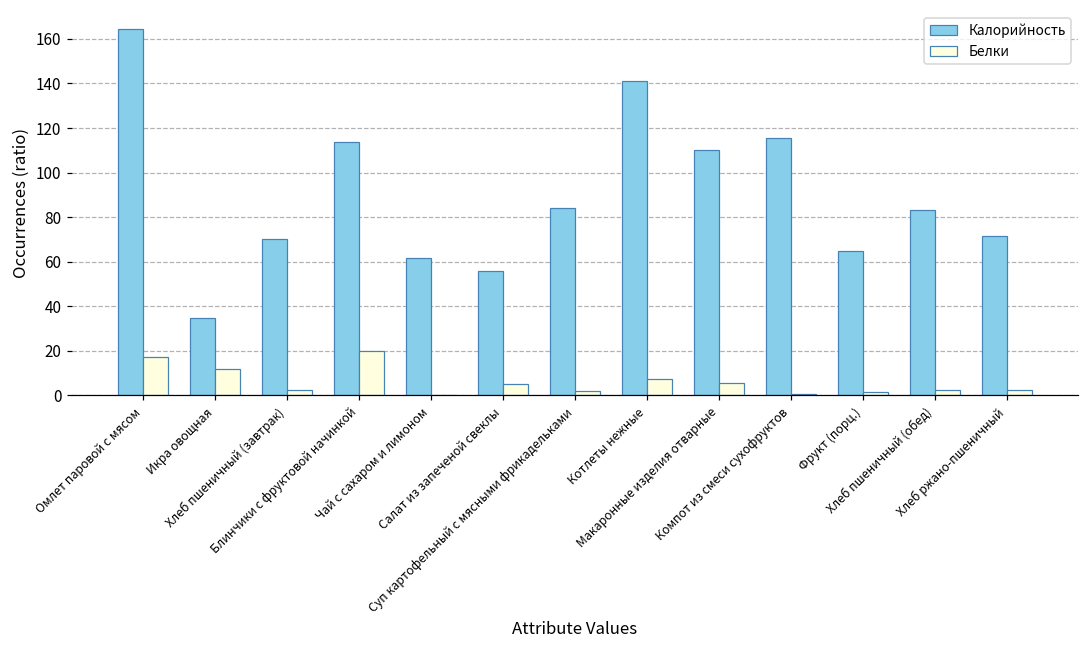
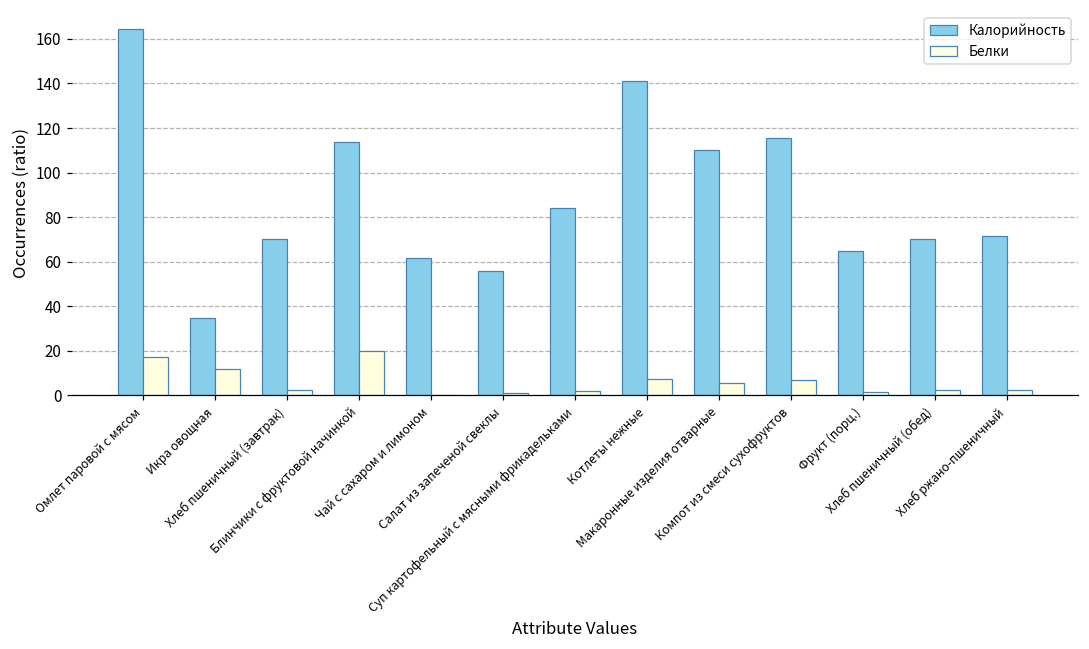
  {
    "Калорийность": {
      "Омлет паровой с мясом": 164,
      "Икра овощная": 35,
      "Хлеб пшеничный (завтрак)": 70,
      "Блинчики с фруктовой начинкой": 114,
      "Чай с сахаром и лимоном": 62,
      "Салат из запеченой свеклы": 56,
      "Суп картофельный с мясными фрикадельками": 84,
      "Котлеты нежные": 141,
      "Макаронные изделия отварные": 110,
      "Компот из смеси сухофруктов": 116,
      "Фрукт (порц.)": 65,
-     "Хлеб пшеничный (обед)": 83,
+     "Хлеб пшеничный (обед)": 70,
      "Хлеб ржано-пшеничный": 72
    },
    "Белки": {
      "Омлет паровой с мясом": 17,
      "Икра овощная": 12,
      "Хлеб пшеничный (завтрак)": 2,
      "Блинчики с фруктовой начинкой": 20,
-     "Салат из запеченой свеклы": 5,
+     "Салат из запеченой свеклы": 1,
      "Суп картофельный с мясными фрикадельками": 2,
      "Котлеты нежные": 7,
      "Макаронные изделия отварные": 6,
-     "Компот из смеси сухофруктов": 1,
+     "Компот из смеси сухофруктов": 7,
      "Фрукт (порц.)": 1,
      "Хлеб пшеничный (обед)": 2,
      "Хлеб ржано-пшеничный": 3
    }
  }
